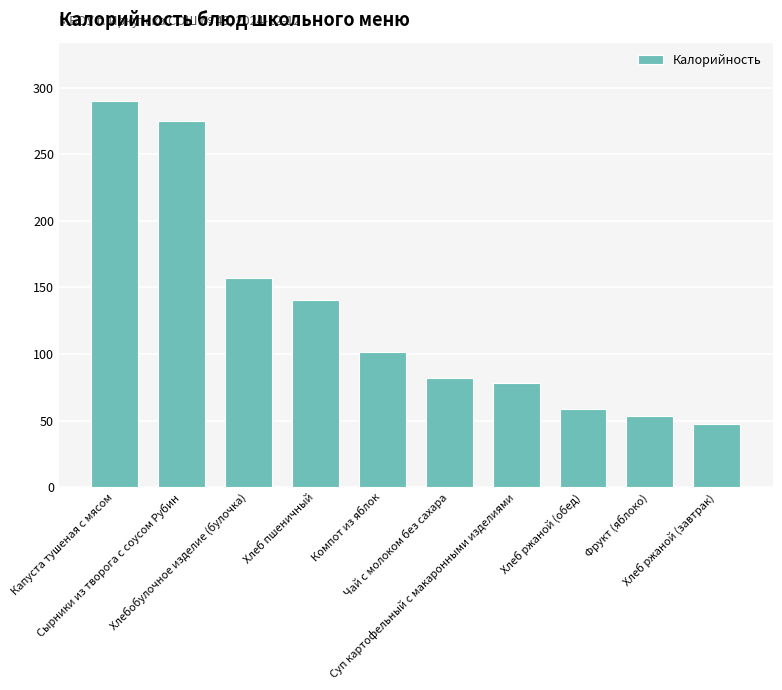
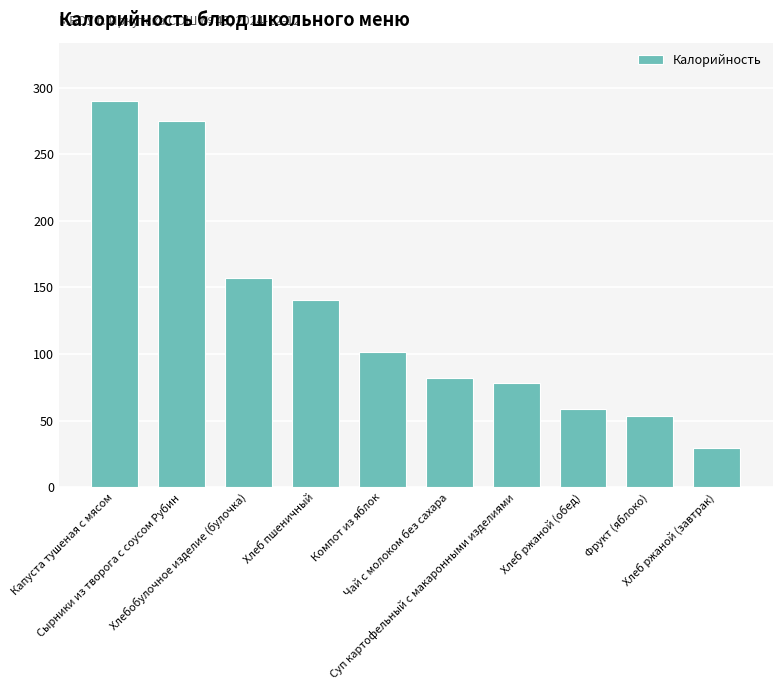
  {
    "Капуста тушеная с мясом": 290,
    "Сырники из творога с соусом Рубин": 275,
    "Хлебобулочное изделие (булочка)": 157,
    "Хлеб пшеничный": 141,
    "Компот из яблок": 101,
    "Чай с молоком без сахара": 82,
    "Суп картофельный с макаронными изделиями": 78,
    "Хлеб ржаной (обед)": 59,
    "Фрукт (яблоко)": 53,
-   "Хлеб ржаной (завтрак)": 47
+   "Хлеб ржаной (завтрак)": 29
  }
